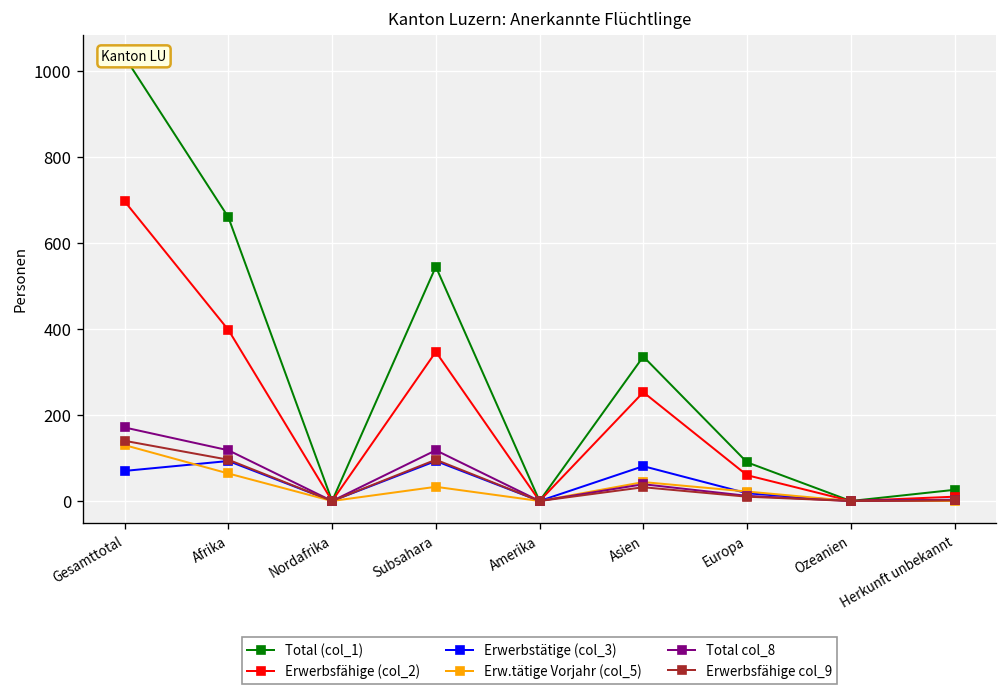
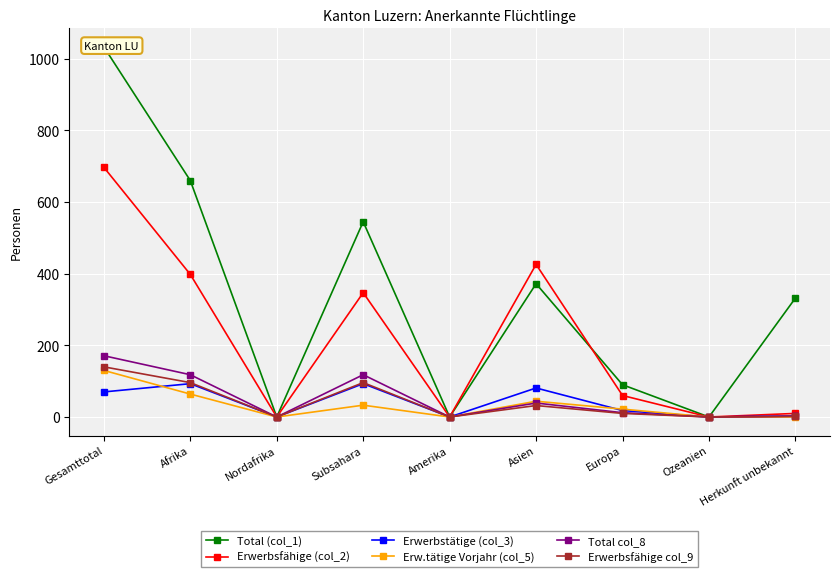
  {
    "Total (col_1)": {
      "Afrika": 660,
      "Subsahara": 550,
-     "Asien": 340,
+     "Asien": 370,
      "Europa": 90,
-     "Herkunft unbekannt": 30
+     "Herkunft unbekannt": 330
    },
    "Erwerbsfähige (col_2)": {
      "Gesamttotal": 700,
      "Afrika": 400,
      "Subsahara": 350,
-     "Asien": 250,
+     "Asien": 430,
      "Europa": 60
    },
    "Erwerbstätige (col_3)": {
      "Gesamttotal": 70,
      "Asien": 80
    },
    "Erw.tätige Vorjahr (col_5)": {
      "Gesamttotal": 130,
      "Afrika": 60,
      "Subsahara": 30
    },
    "Total col_8": {
      "Gesamttotal": 170,
      "Afrika": 120,
      "Subsahara": 120
    },
    "Erwerbsfähige col_9": {
      "Gesamttotal": 140,
      "Asien": 30
    }
  }
